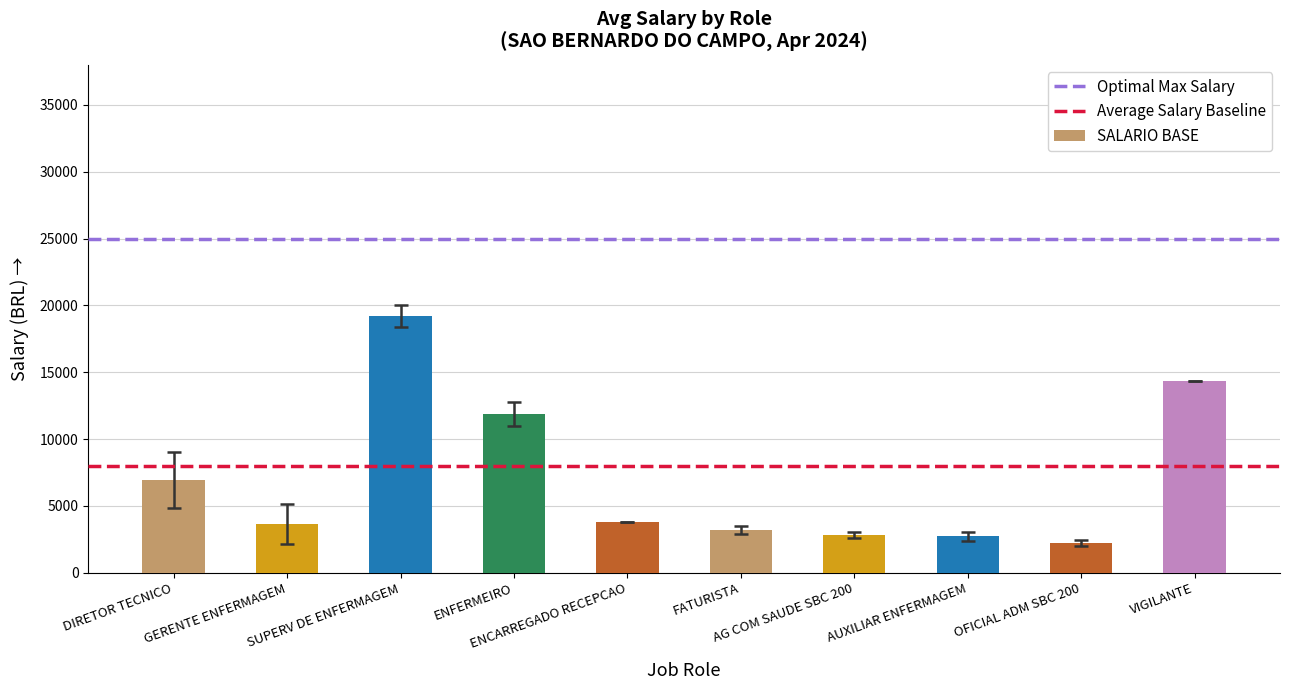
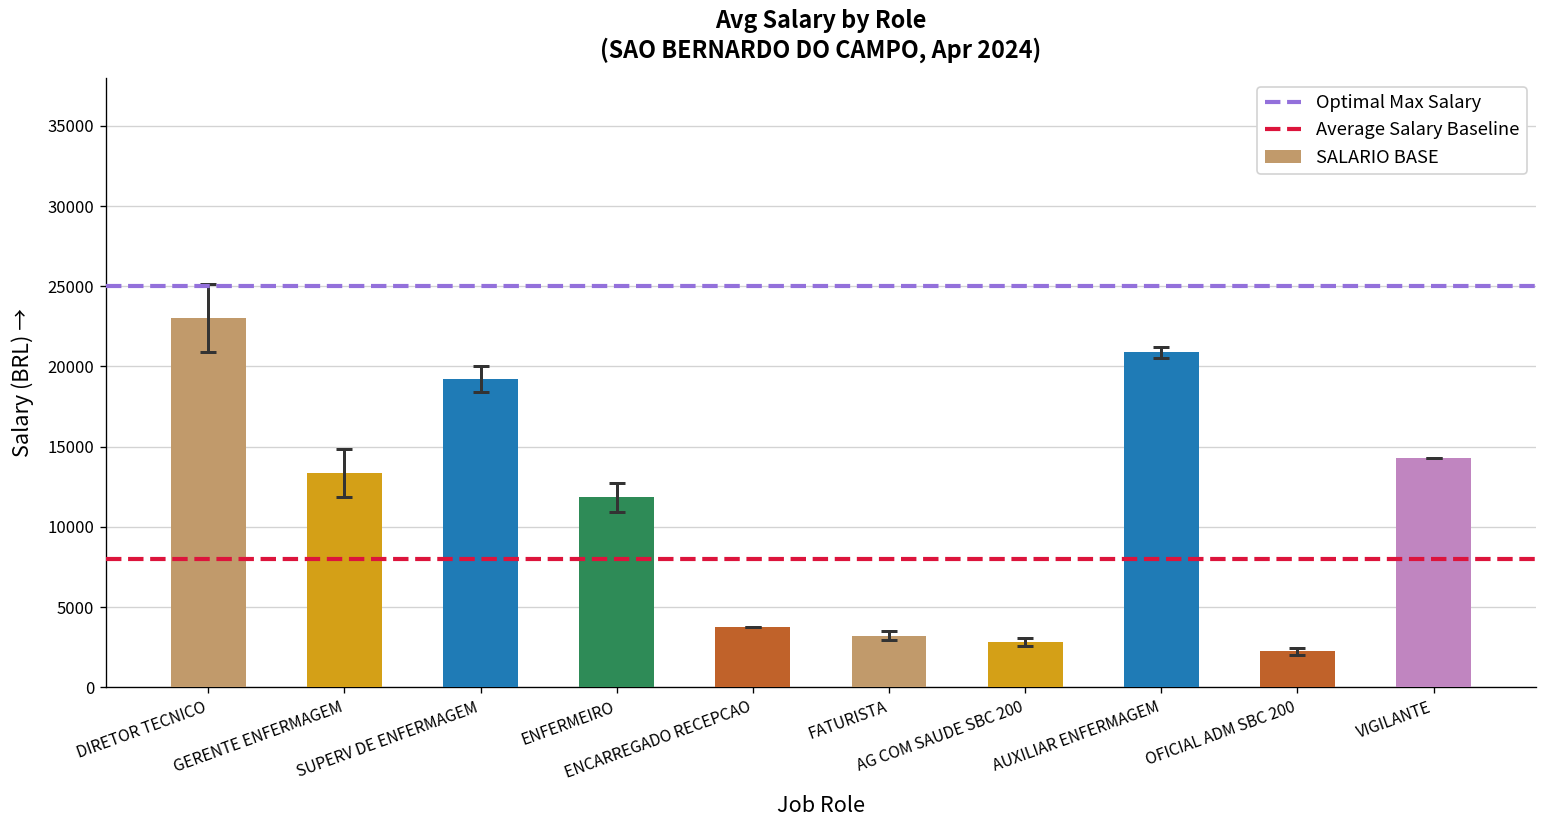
  {
    "SALARIO BASE": {
-     "DIRETOR TECNICO": 6900,
-     "GERENTE ENFERMAGEM": 3700,
+     "DIRETOR TECNICO": 23000,
+     "GERENTE ENFERMAGEM": 13400,
      "SUPERV DE ENFERMAGEM": 19200,
      "ENFERMEIRO": 11800,
      "ENCARREGADO RECEPCAO": 3800,
      "FATURISTA": 3200,
      "AG COM SAUDE SBC 200": 2800,
-     "AUXILIAR ENFERMAGEM": 2700,
+     "AUXILIAR ENFERMAGEM": 20900,
      "OFICIAL ADM SBC 200": 2200,
      "VIGILANTE": 14300
    }
  }
